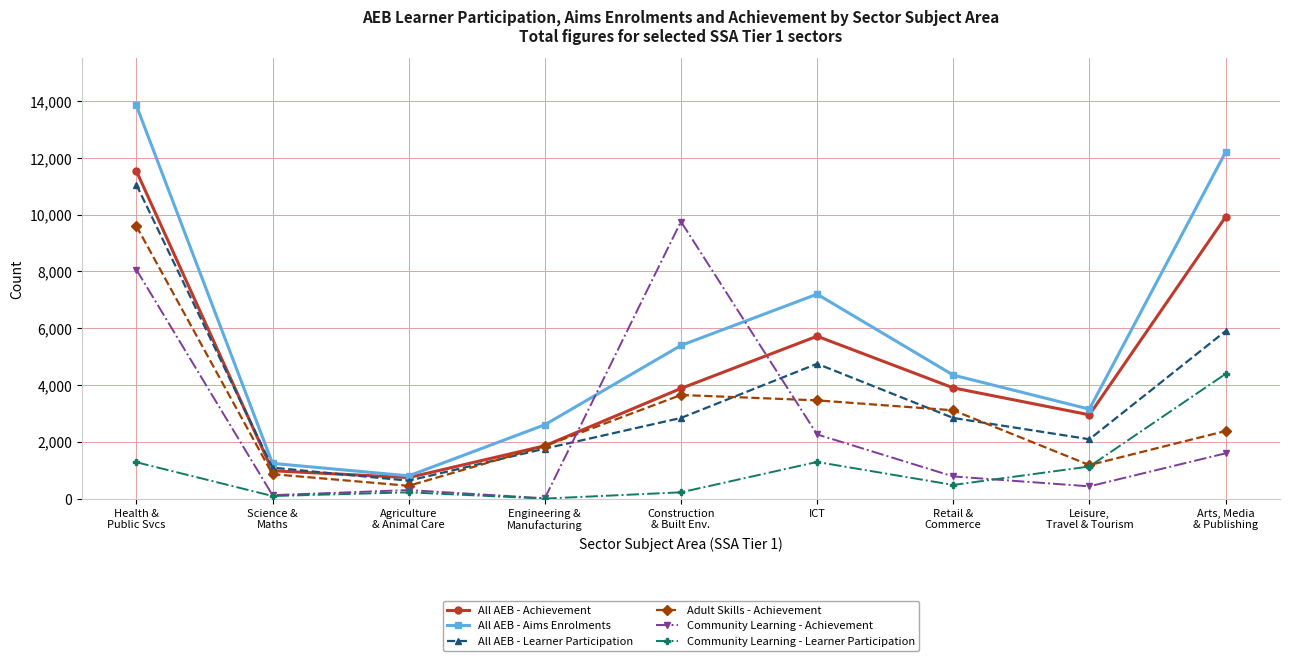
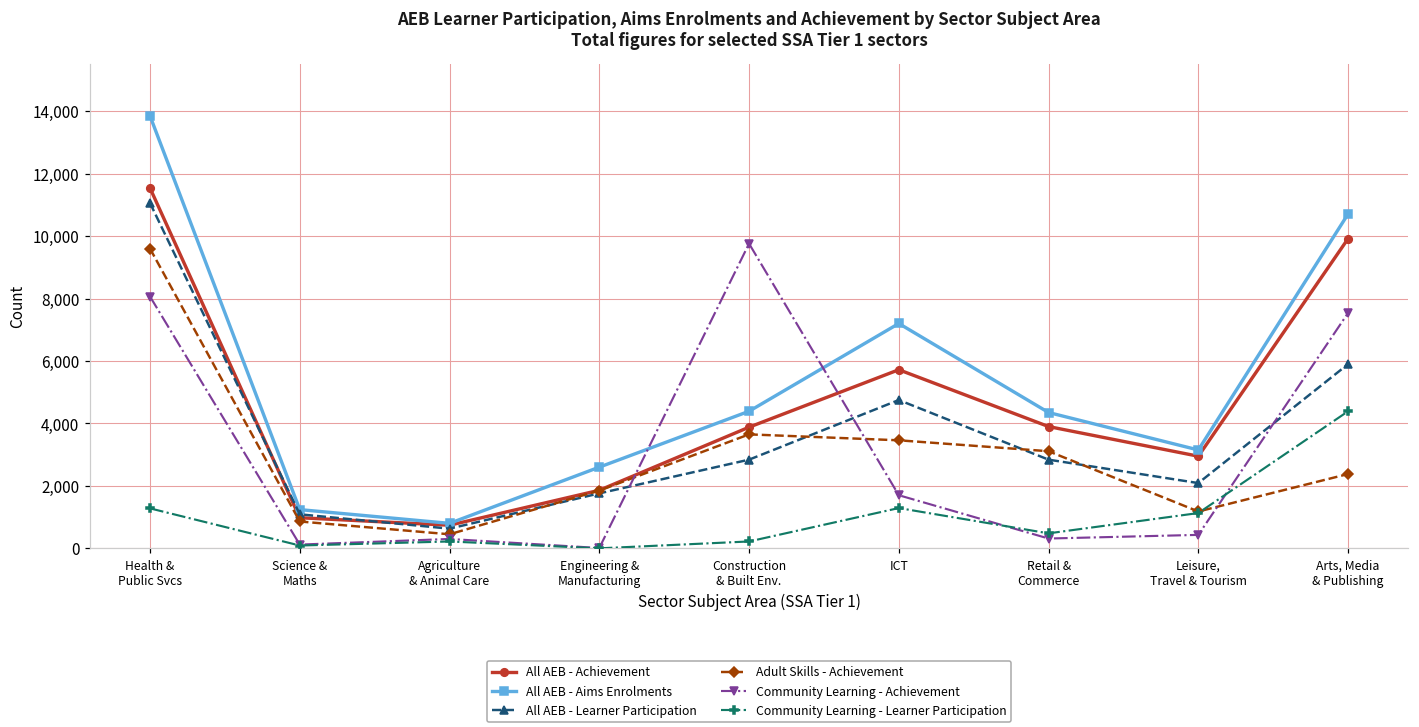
  {
    "All AEB - Aims Enrolments": {
      "Health & Public Svcs": "13,900",
      "Science & Maths": "1,200",
      "Engineering & Manufacturing": "2,600",
-     "Construction & Built Env.": "5,400",
+     "Construction & Built Env.": "4,400",
      "ICT": "7,200",
      "Retail & Commerce": "4,400",
      "Leisure, Travel & Tourism": "3,200",
-     "Arts, Media & Publishing": "12,200"
+     "Arts, Media & Publishing": "10,700"
    },
    "Community Learning - Achievement": {
      "Health & Public Svcs": "8,100",
      "Construction & Built Env.": "9,800",
-     "ICT": "2,300",
-     "Retail & Commerce": "800",
+     "ICT": "1,700",
+     "Retail & Commerce": "300",
      "Leisure, Travel & Tourism": "400",
-     "Arts, Media & Publishing": "1,600"
+     "Arts, Media & Publishing": "7,500"
    }
  }
